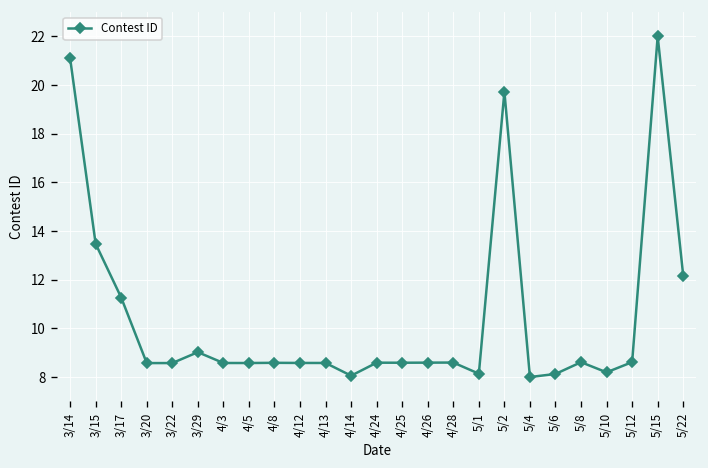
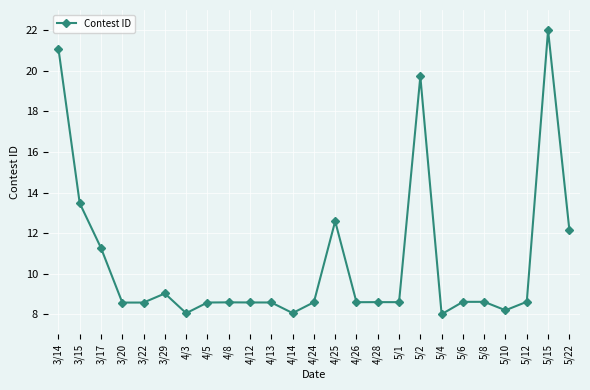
  {
    "3/14": 21.1,
    "3/15": 13.5,
    "3/17": 11.3,
    "3/20": 8.6,
    "3/22": 8.6,
    "3/29": 9.0,
-   "4/3": 8.6,
+   "4/3": 8.0,
    "4/5": 8.6,
    "4/8": 8.6,
    "4/12": 8.6,
    "4/13": 8.6,
    "4/14": 8.1,
    "4/24": 8.6,
-   "4/25": 8.6,
+   "4/25": 12.6,
    "4/26": 8.6,
    "4/28": 8.6,
-   "5/1": 8.1,
+   "5/1": 8.6,
    "5/2": 19.7,
    "5/4": 8.0,
-   "5/6": 8.1,
+   "5/6": 8.6,
    "5/8": 8.6,
    "5/10": 8.2,
    "5/12": 8.6,
    "5/15": 22.0,
    "5/22": 12.2
  }
